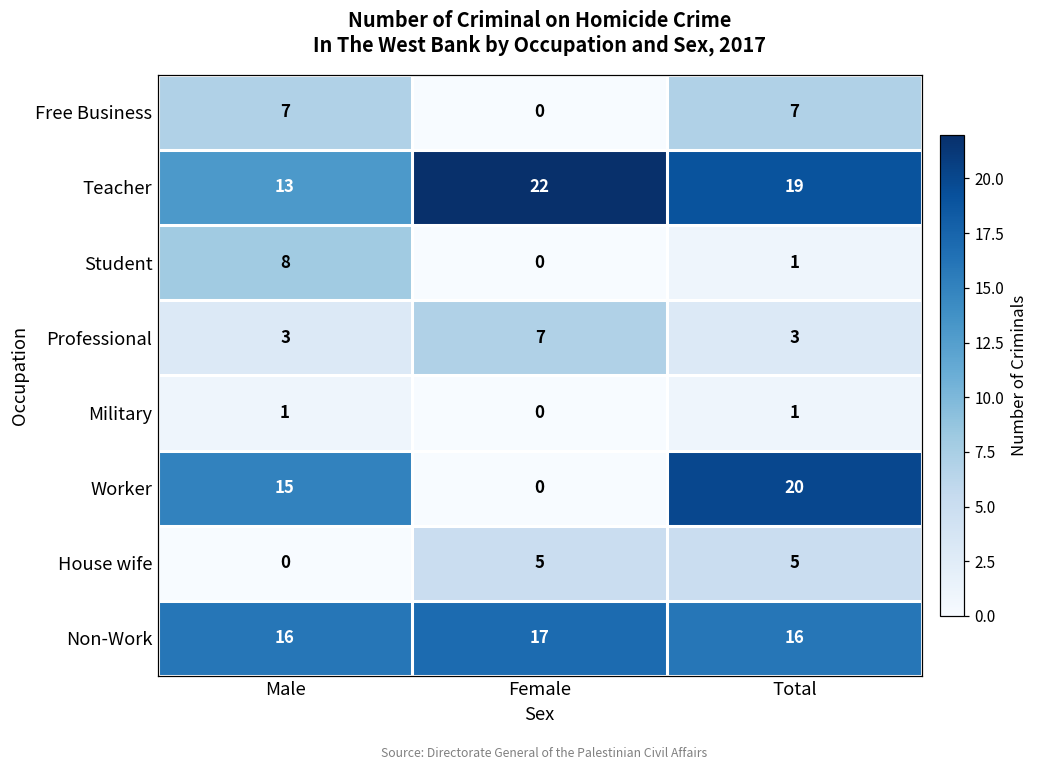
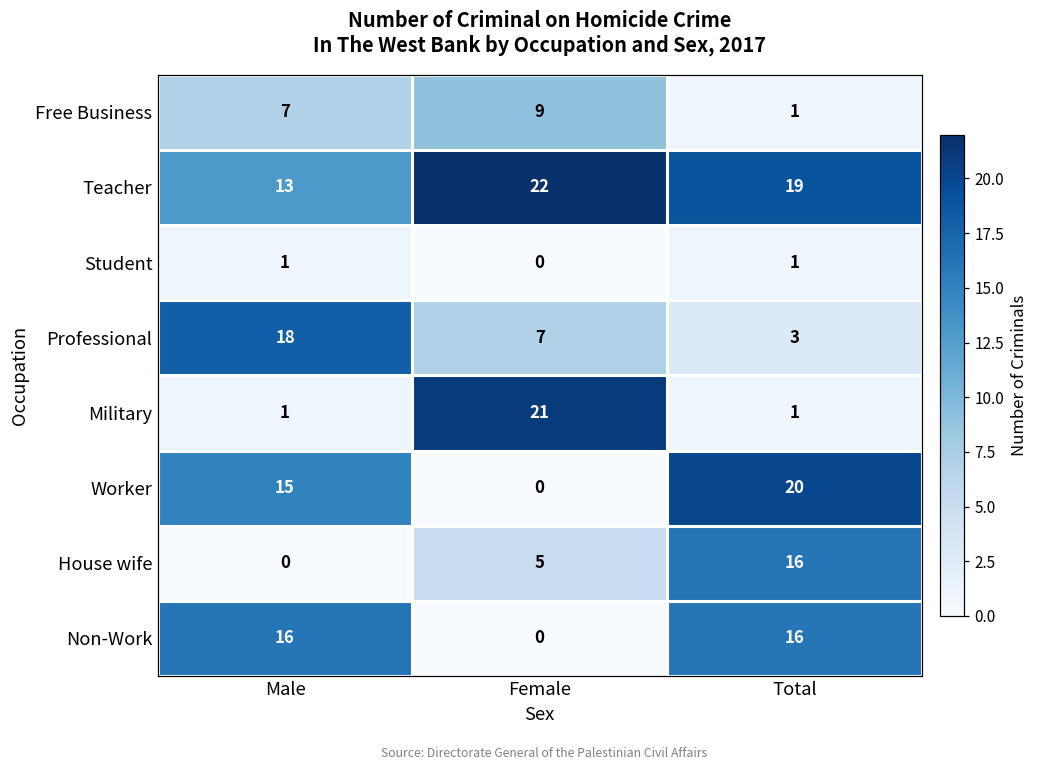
  {
    "Free Business": {
      "Male": 7,
-     "Female": 0,
-     "Total": 7
+     "Female": 9,
+     "Total": 1
    },
    "Teacher": {
      "Male": 13,
      "Female": 22,
      "Total": 19
    },
    "Student": {
-     "Male": 8,
+     "Male": 1,
      "Female": 0,
      "Total": 1
    },
    "Professional": {
-     "Male": 3,
+     "Male": 18,
      "Female": 7,
      "Total": 3
    },
    "Military": {
      "Male": 1,
-     "Female": 0,
+     "Female": 21,
      "Total": 1
    },
    "Worker": {
      "Male": 15,
      "Female": 0,
      "Total": 20
    },
    "House wife": {
      "Male": 0,
      "Female": 5,
-     "Total": 5
+     "Total": 16
    },
    "Non-Work": {
      "Male": 16,
-     "Female": 17,
+     "Female": 0,
      "Total": 16
    }
  }
